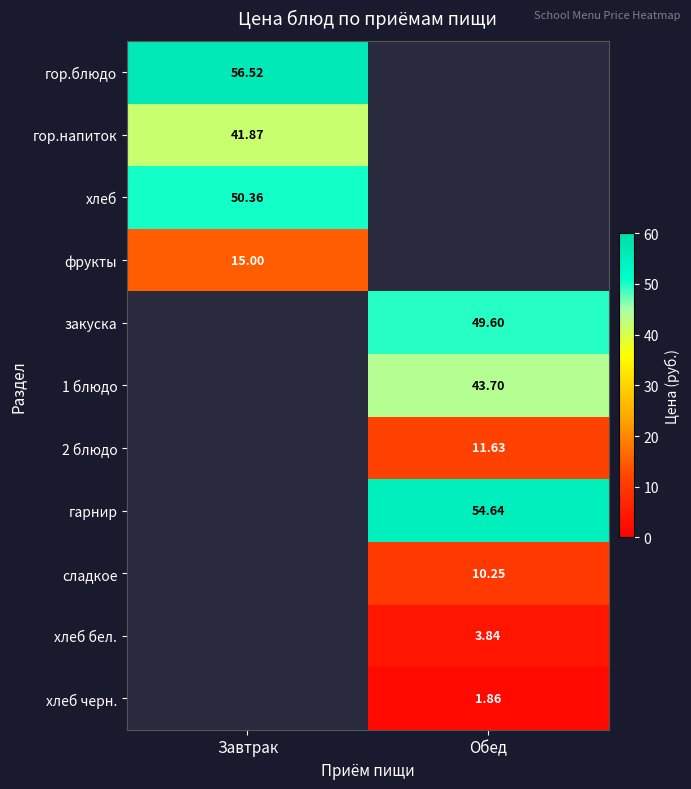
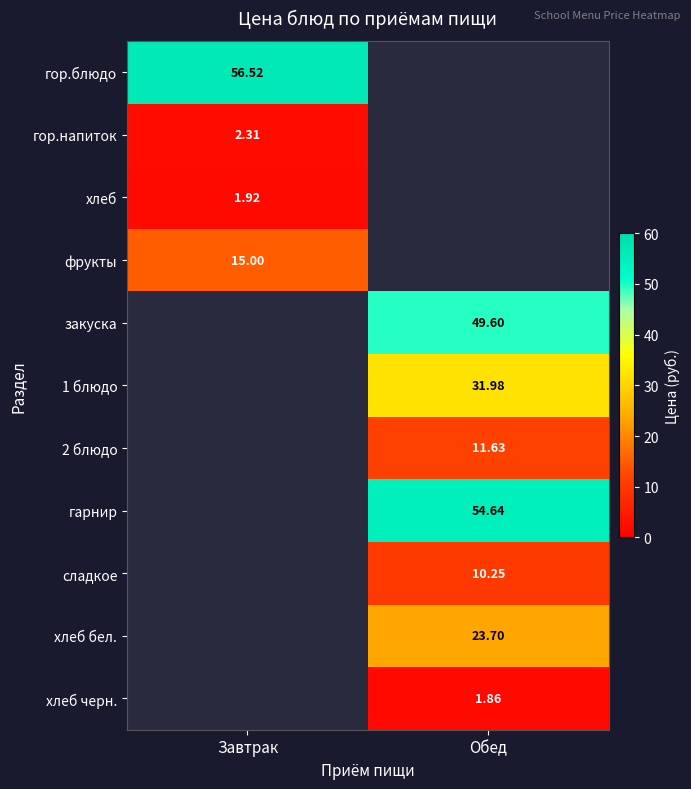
  {
    "гор.блюдо": {
      "Завтрак": 56.52
    },
    "гор.напиток": {
-     "Завтрак": 41.87
+     "Завтрак": 2.31
    },
    "хлеб": {
-     "Завтрак": 50.36
+     "Завтрак": 1.92
    },
    "фрукты": {
      "Завтрак": 15.00
    },
    "закуска": {
      "Обед": 49.60
    },
    "1 блюдо": {
-     "Обед": 43.70
+     "Обед": 31.98
    },
    "2 блюдо": {
      "Обед": 11.63
    },
    "гарнир": {
      "Обед": 54.64
    },
    "сладкое": {
      "Обед": 10.25
    },
    "хлеб бел.": {
-     "Обед": 3.84
+     "Обед": 23.70
    },
    "хлеб черн.": {
      "Обед": 1.86
    }
  }
